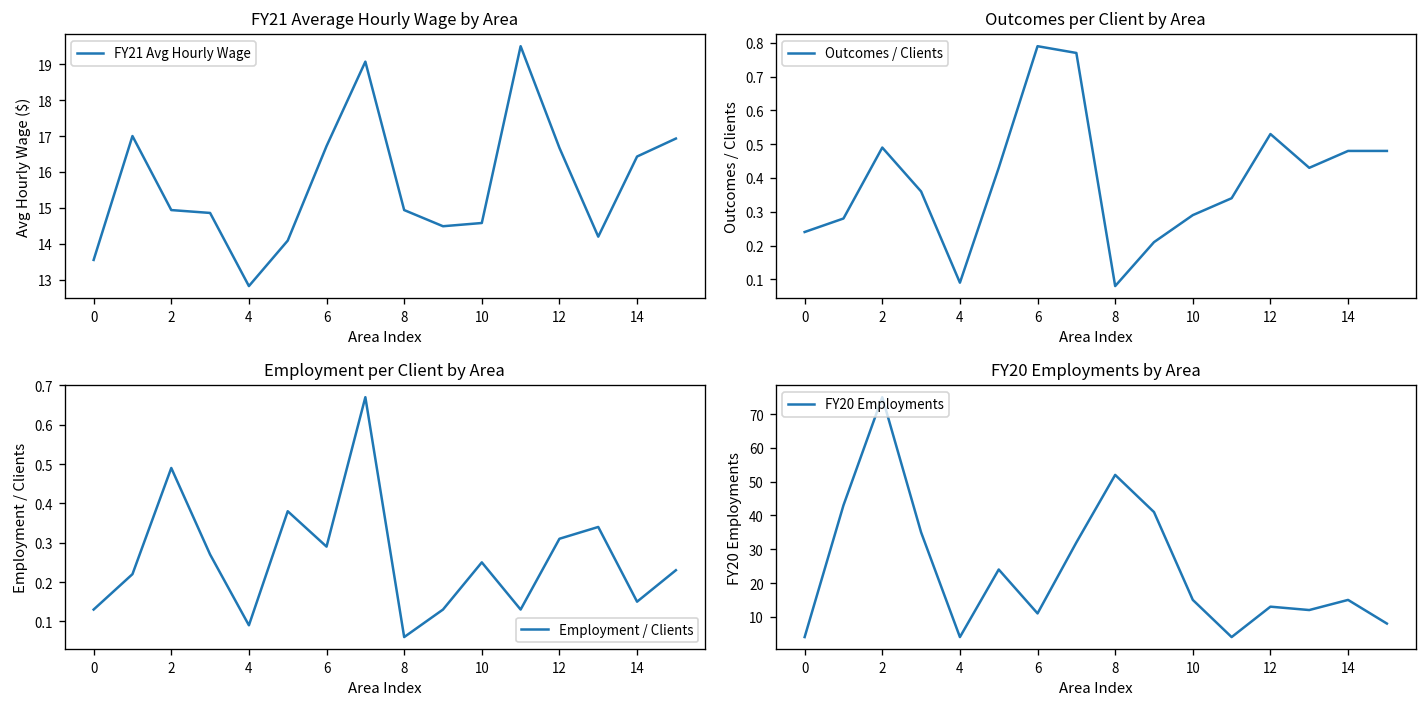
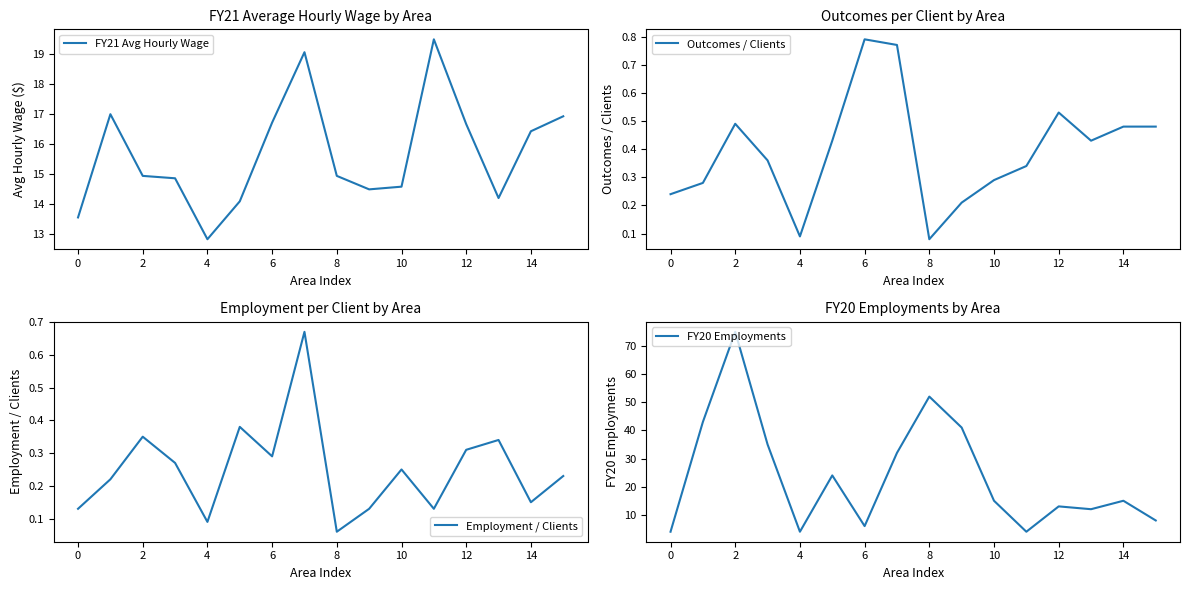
  {
    "FY21 Average Hourly Wage by Area": {
      "0": 13.6,
      "2": 14.9,
      "4": 12.8,
      "6": 16.7,
      "8": 14.9,
      "10": 14.6,
      "12": 16.7,
      "14": 16.4
    },
    "Outcomes per Client by Area": {
      "0": 0.24,
      "2": 0.49,
      "4": 0.09,
      "6": 0.79,
      "8": 0.08,
      "10": 0.29,
      "12": 0.53,
      "14": 0.48
    },
    "Employment per Client by Area": {
      "0": 0.13,
-     "2": 0.49,
+     "2": 0.35,
      "4": 0.09,
      "6": 0.29,
      "8": 0.06,
      "10": 0.25,
      "12": 0.31,
      "14": 0.15
    },
    "FY20 Employments by Area": {
      "0": 4,
      "4": 4,
-     "6": 11,
+     "6": 6,
      "8": 52,
      "10": 15,
      "12": 13,
      "14": 15
    }
  }
